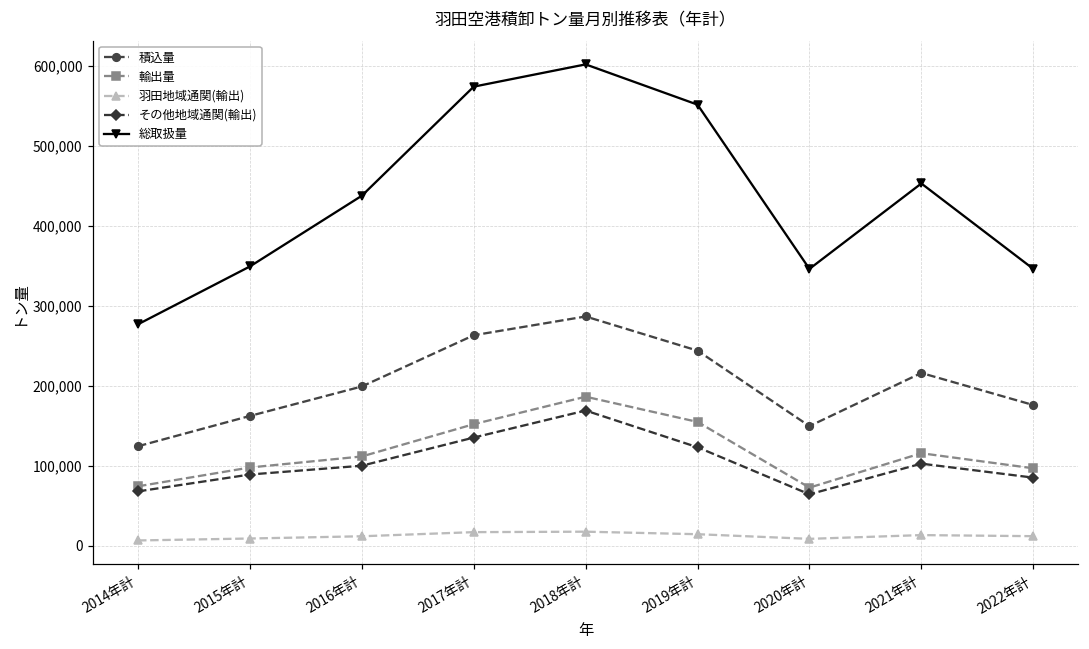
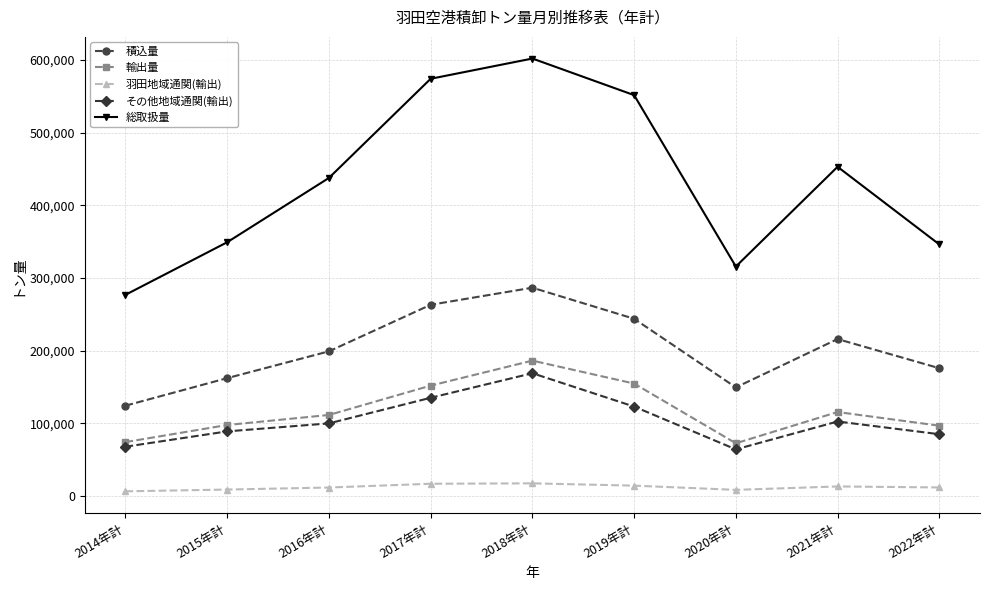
  {
    "輸出量": {
      "2014年計": "70,000",
      "2015年計": "100,000",
      "2016年計": "110,000",
      "2017年計": "150,000",
      "2018年計": "190,000",
      "2019年計": "150,000",
      "2020年計": "70,000",
      "2021年計": "120,000",
      "2022年計": "100,000"
    },
    "羽田地域通関(輸出)": {
      "2014年計": "10,000",
      "2015年計": "10,000",
      "2016年計": "10,000",
      "2017年計": "20,000",
      "2018年計": "20,000",
      "2019年計": "10,000",
      "2020年計": "10,000",
      "2021年計": "10,000",
      "2022年計": "10,000"
    },
    "総取扱量": {
      "2014年計": "280,000",
      "2015年計": "350,000",
      "2016年計": "440,000",
      "2017年計": "570,000",
      "2018年計": "600,000",
      "2019年計": "550,000",
-     "2020年計": "350,000",
+     "2020年計": "320,000",
      "2021年計": "450,000",
      "2022年計": "350,000"
    }
  }
